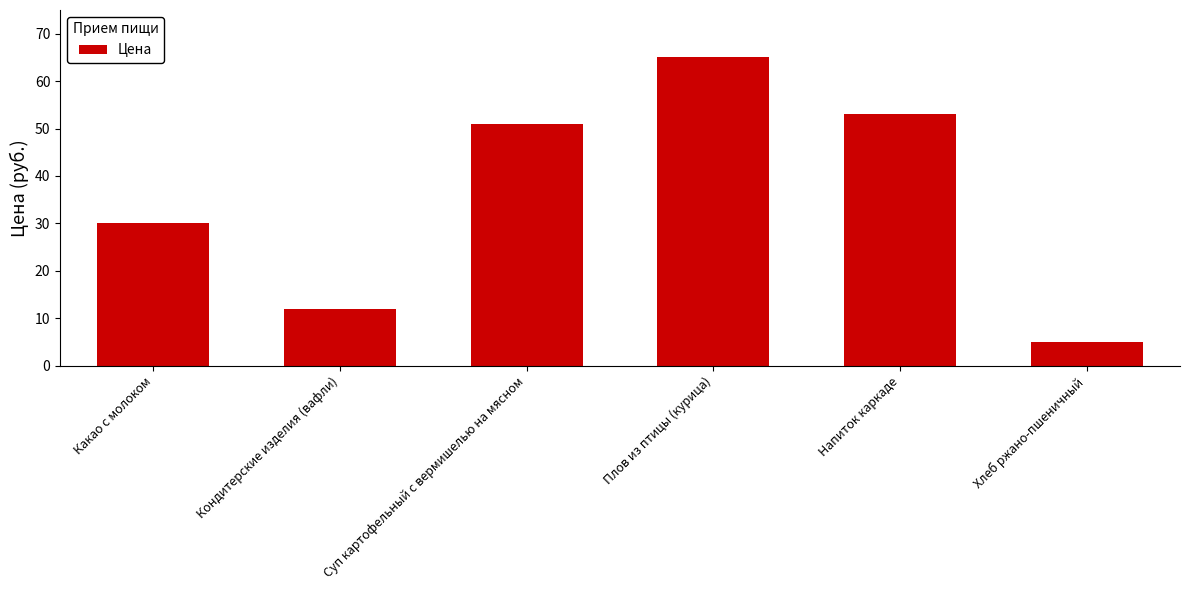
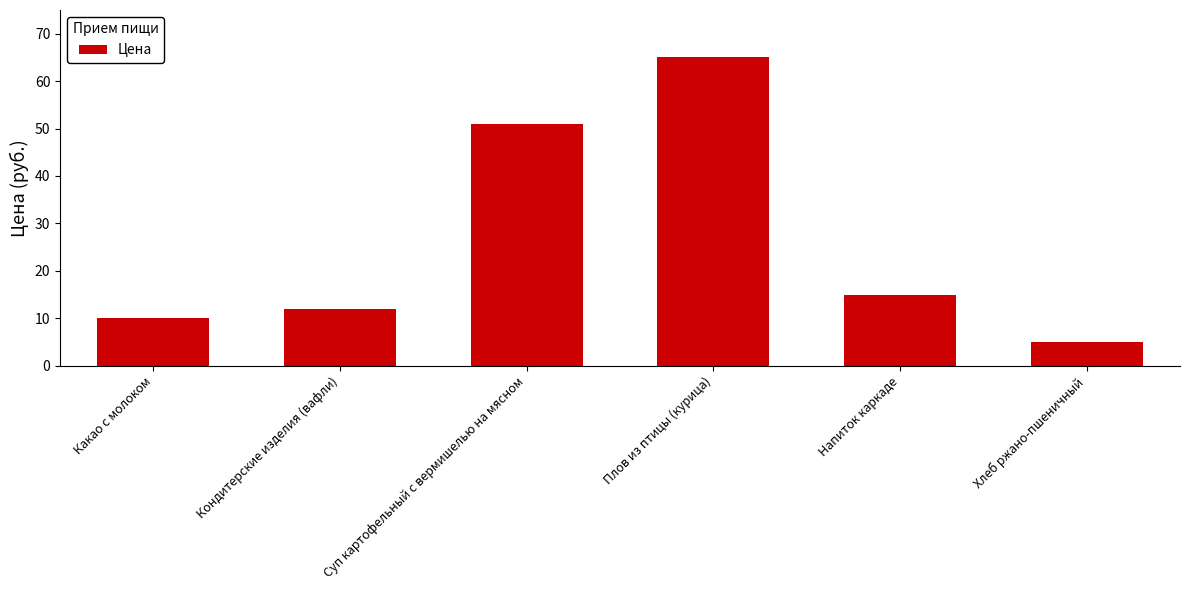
  {
-   "Какао с молоком": 30,
+   "Какао с молоком": 10,
    "Кондитерские изделия (вафли)": 12,
    "Суп картофельный с вермишелью на мясном": 51,
    "Плов из птицы (курица)": 65,
-   "Напиток каркаде": 53,
+   "Напиток каркаде": 15,
    "Хлеб ржано-пшеничный": 5
  }
